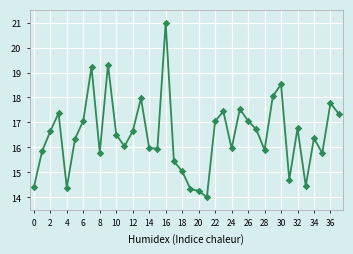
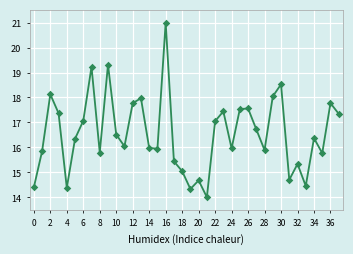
  {
    "0": 14.4,
-   "2": 16.6,
+   "2": 18.1,
    "4": 14.4,
    "6": 17.1,
    "8": 15.8,
    "10": 16.5,
-   "12": 16.6,
+   "12": 17.8,
    "14": 16.0,
    "16": 21.0,
    "18": 15.0,
-   "20": 14.3,
+   "20": 14.7,
    "22": 17.0,
    "24": 16.0,
-   "26": 17.1,
+   "26": 17.6,
    "28": 15.9,
    "30": 18.5,
-   "32": 16.8,
+   "32": 15.3,
    "34": 16.4,
    "36": 17.8
  }
